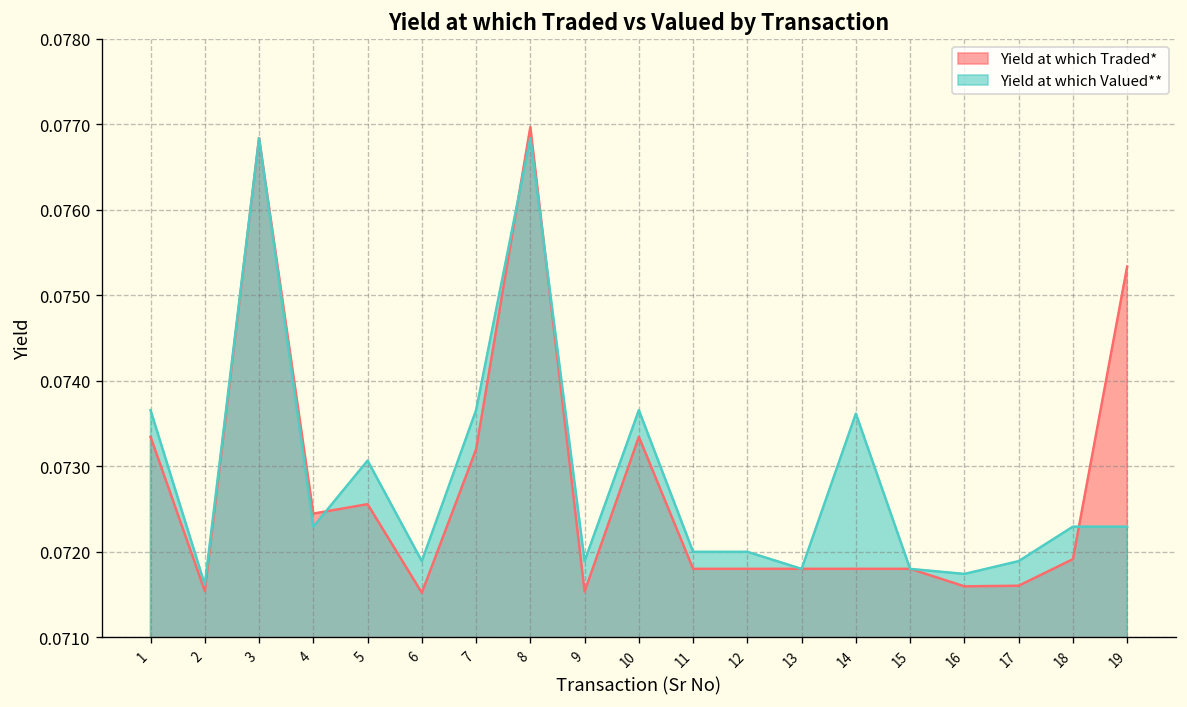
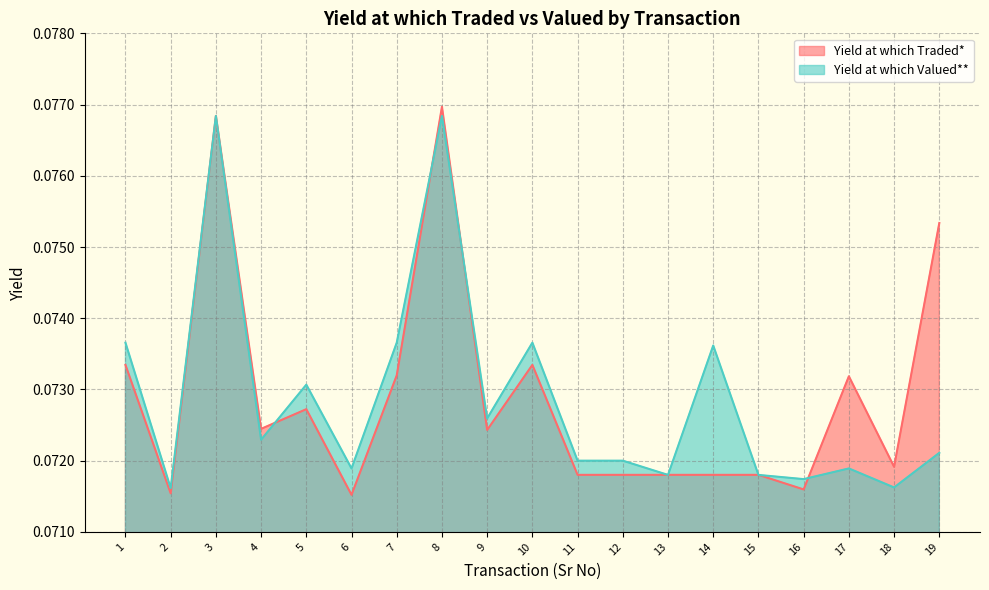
  {
    "Yield at which Traded*": {
      "1": 0.0733,
      "2": 0.0715,
      "4": 0.0724,
-     "5": 0.0726,
+     "5": 0.0727,
      "6": 0.0715,
      "7": 0.0732,
      "8": 0.0770,
-     "9": 0.0715,
+     "9": 0.0724,
      "10": 0.0733,
      "11": 0.0718,
      "12": 0.0718,
      "14": 0.0718,
      "16": 0.0716,
-     "17": 0.0716,
+     "17": 0.0732,
      "18": 0.0719,
      "19": 0.0753
    },
    "Yield at which Valued**": {
      "1": 0.0737,
      "2": 0.0716,
      "4": 0.0723,
      "5": 0.0731,
      "6": 0.0719,
      "7": 0.0737,
      "8": 0.0768,
-     "9": 0.0719,
+     "9": 0.0726,
      "10": 0.0737,
      "11": 0.0720,
      "12": 0.0720,
      "14": 0.0736,
      "16": 0.0717,
      "17": 0.0719,
-     "18": 0.0723,
-     "19": 0.0723
+     "18": 0.0716,
+     "19": 0.0721
    }
  }
